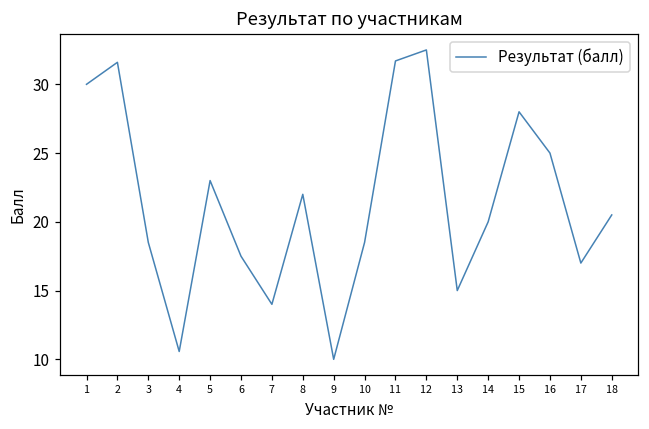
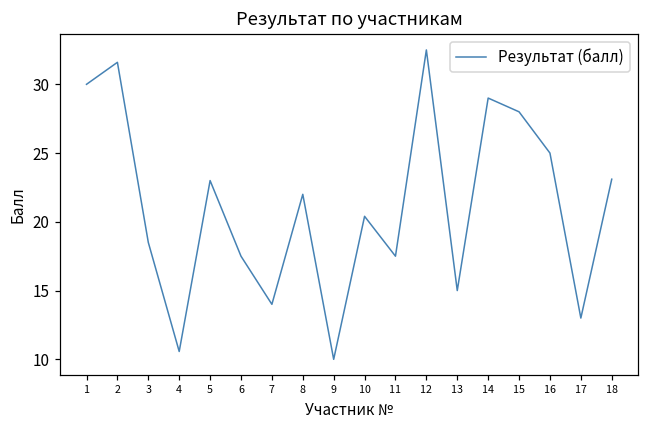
  {
    "1": 30.0,
    "2": 31.6,
    "3": 18.5,
    "4": 10.6,
    "5": 23.0,
    "6": 17.5,
    "7": 14.0,
    "8": 22.0,
    "9": 10.0,
-   "10": 18.5,
-   "11": 31.7,
+   "10": 20.4,
+   "11": 17.5,
    "12": 32.5,
    "13": 15.0,
-   "14": 20,
+   "14": 29,
    "15": 28.0,
    "16": 25.0,
-   "17": 17,
-   "18": 20.5
+   "17": 13,
+   "18": 23.1
  }
